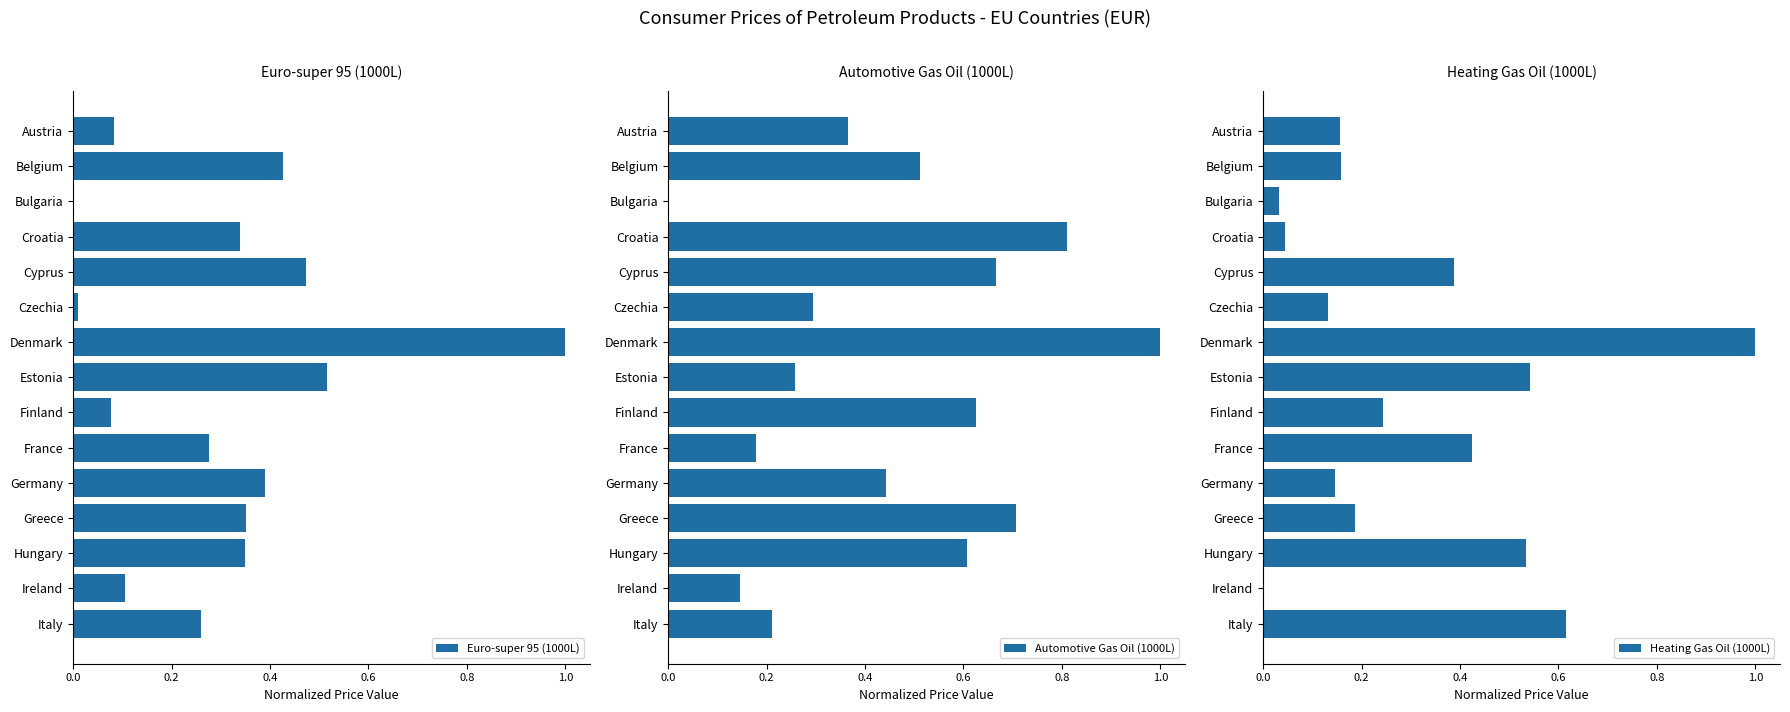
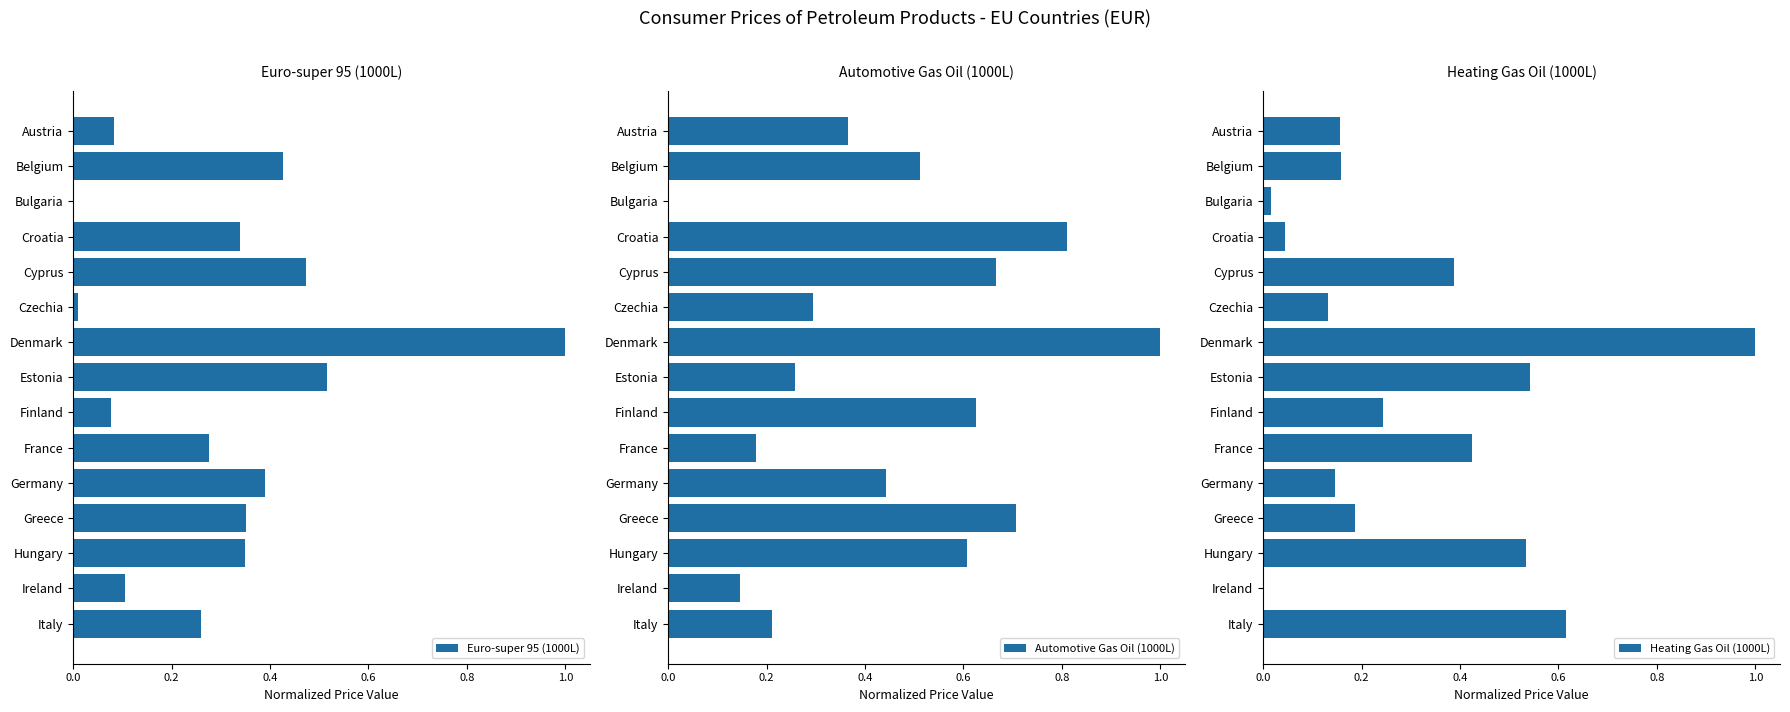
  {
    "Euro-super 95 (1000L)": {
      "Austria": 0.08,
      "Belgium": 0.43,
      "Bulgaria": 0.00,
      "Croatia": 0.34,
      "Cyprus": 0.47,
      "Czechia": 0.01,
      "Denmark": 1.00,
      "Estonia": 0.52,
      "Finland": 0.08,
      "France": 0.28,
      "Germany": 0.39,
      "Greece": 0.35,
      "Hungary": 0.35,
      "Ireland": 0.11,
      "Italy": 0.26
    },
    "Automotive Gas Oil (1000L)": {
      "Austria": 0.37,
      "Belgium": 0.51,
      "Bulgaria": 0.00,
      "Croatia": 0.81,
      "Cyprus": 0.67,
      "Czechia": 0.29,
      "Denmark": 1.00,
      "Estonia": 0.26,
      "Finland": 0.63,
      "France": 0.18,
      "Germany": 0.44,
      "Greece": 0.71,
      "Hungary": 0.61,
      "Ireland": 0.15,
      "Italy": 0.21
    },
    "Heating Gas Oil (1000L)": {
      "Austria": 0.16,
      "Belgium": 0.16,
-     "Bulgaria": 0.03,
+     "Bulgaria": 0.02,
      "Croatia": 0.04,
      "Cyprus": 0.39,
      "Czechia": 0.13,
      "Denmark": 1.00,
      "Estonia": 0.54,
      "Finland": 0.24,
      "France": 0.42,
      "Germany": 0.15,
      "Greece": 0.19,
      "Hungary": 0.53,
      "Ireland": 0.00,
      "Italy": 0.62
    }
  }
